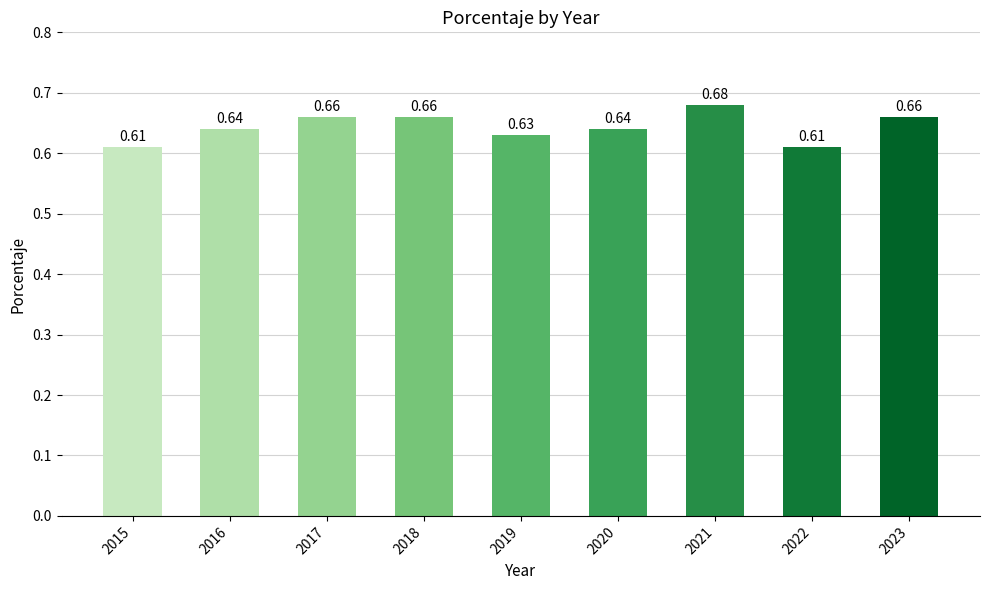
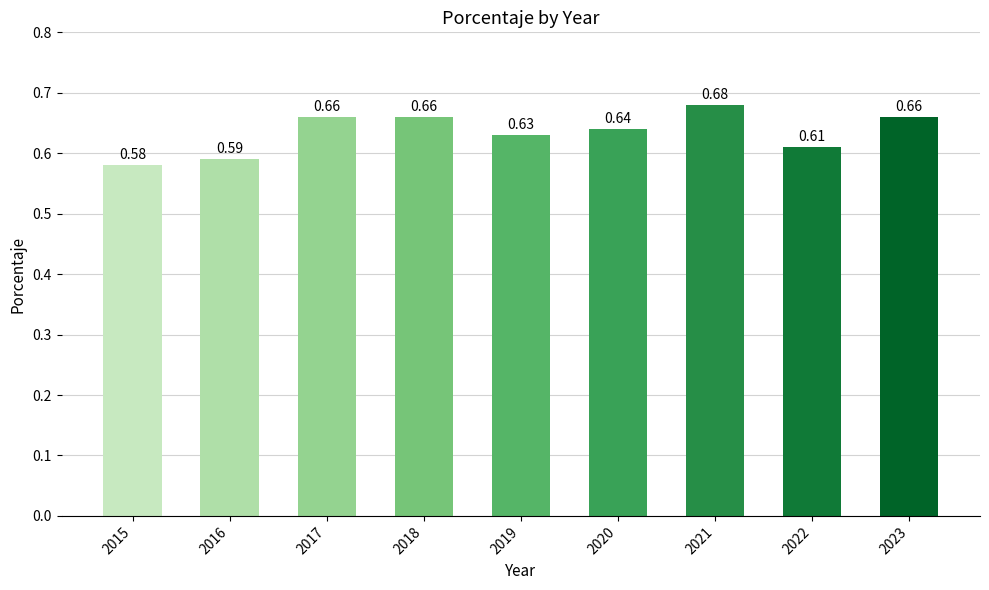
  {
-   "2015": 0.61,
-   "2016": 0.64,
+   "2015": 0.58,
+   "2016": 0.59,
    "2017": 0.66,
    "2018": 0.66,
    "2019": 0.63,
    "2020": 0.64,
    "2021": 0.68,
    "2022": 0.61,
    "2023": 0.66
  }
